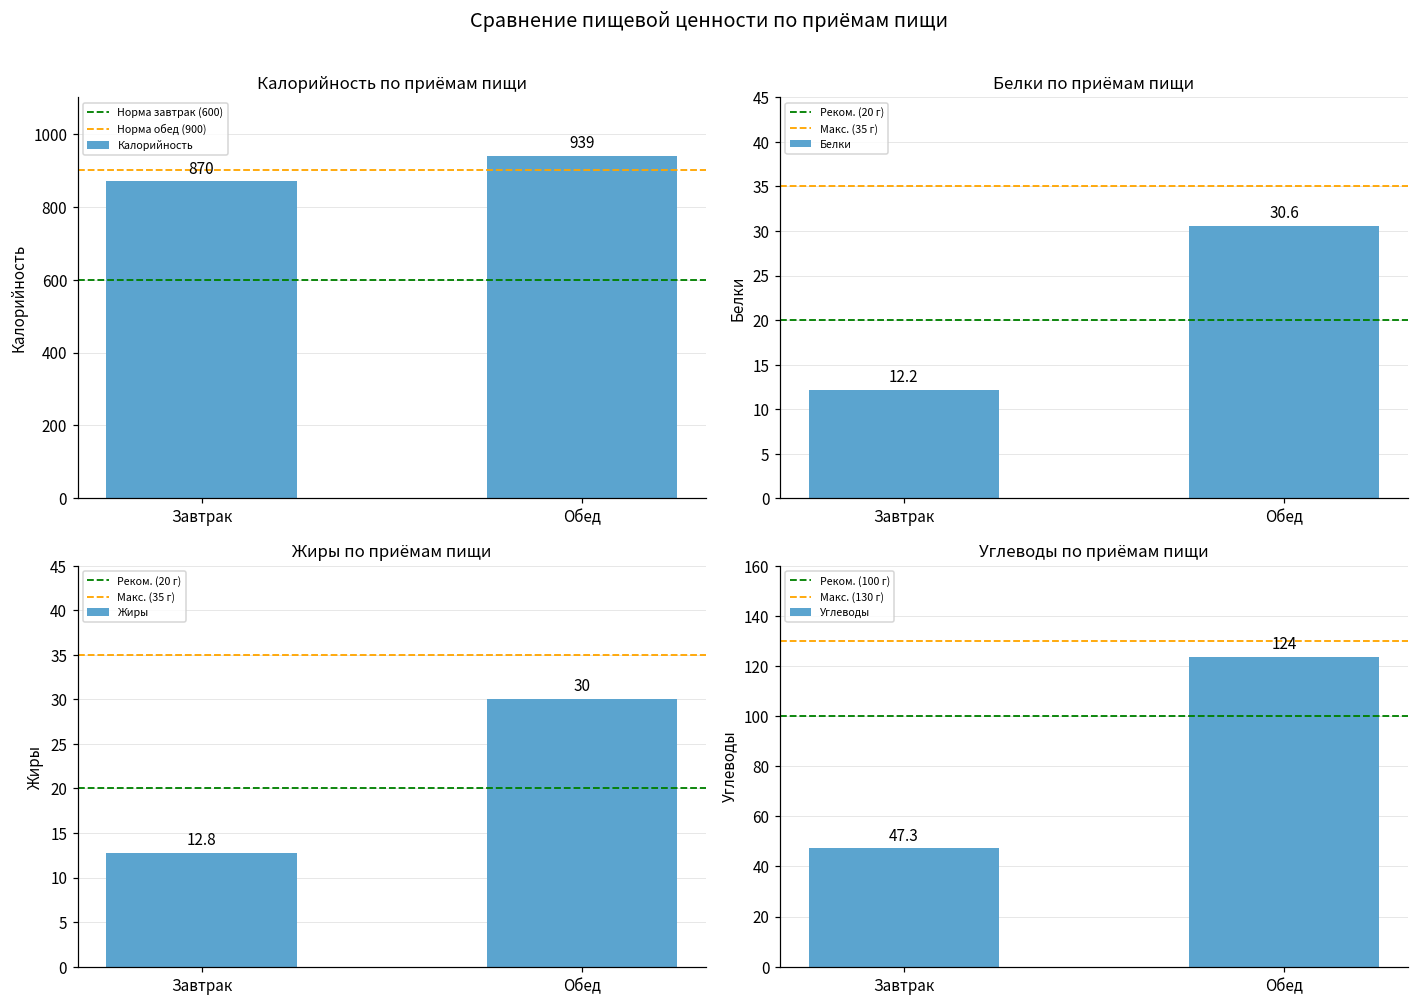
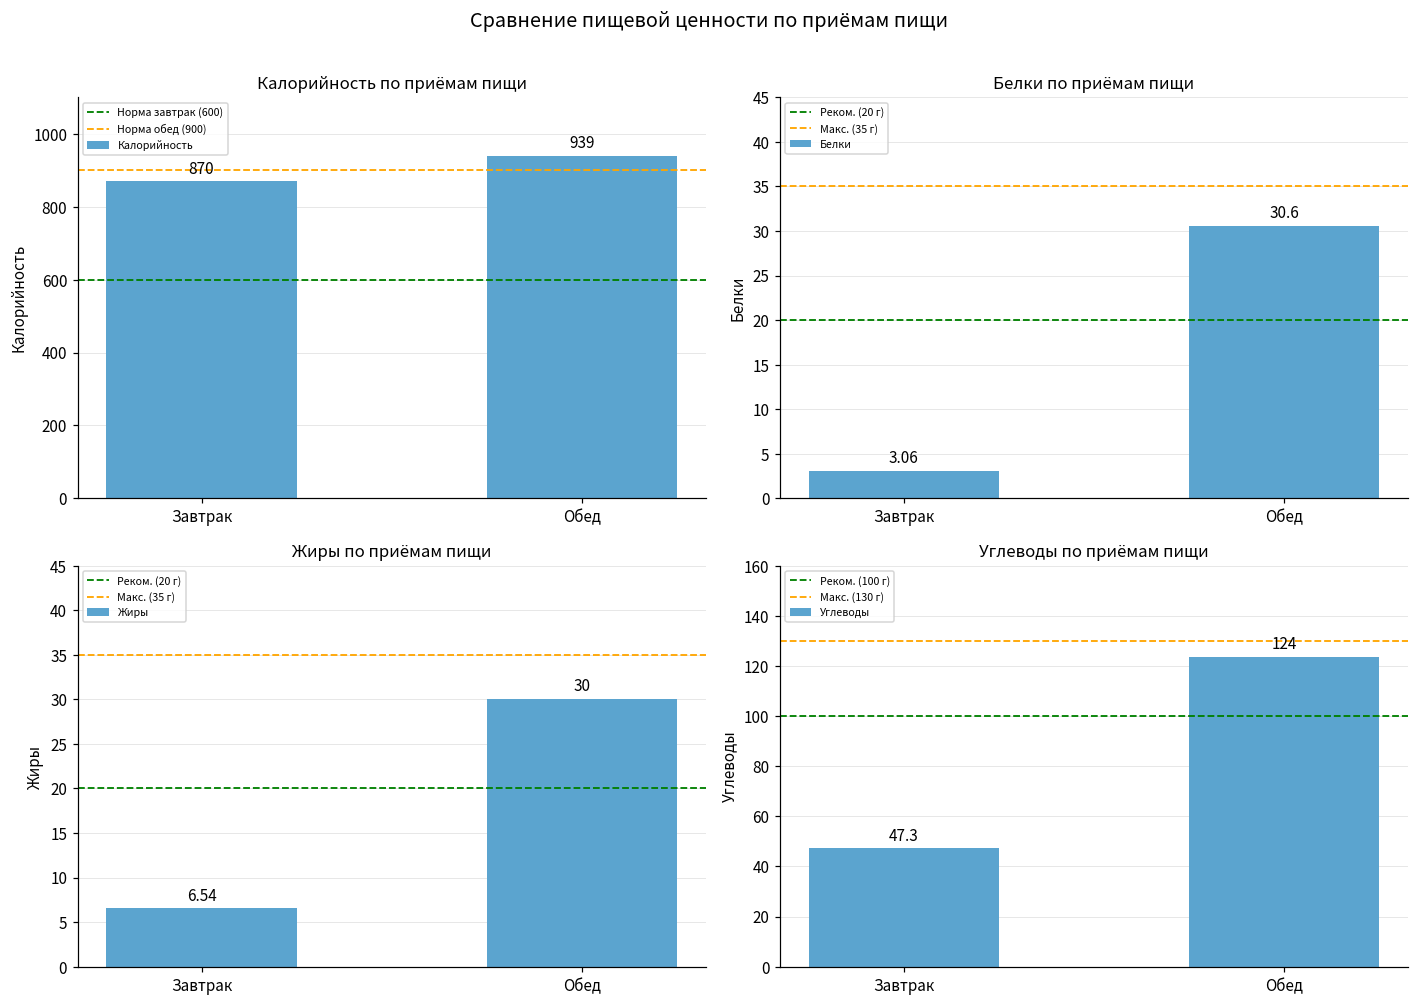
  {
    "Калорийность по приёмам пищи": {
      "Завтрак": 870,
      "Обед": 939
    },
    "Белки по приёмам пищи": {
-     "Завтрак": 12.2,
+     "Завтрак": 3.06,
      "Обед": 30.6
    },
    "Жиры по приёмам пищи": {
-     "Завтрак": 12.8,
+     "Завтрак": 6.54,
      "Обед": 30
    },
    "Углеводы по приёмам пищи": {
      "Завтрак": 47.3,
      "Обед": 124
    }
  }
